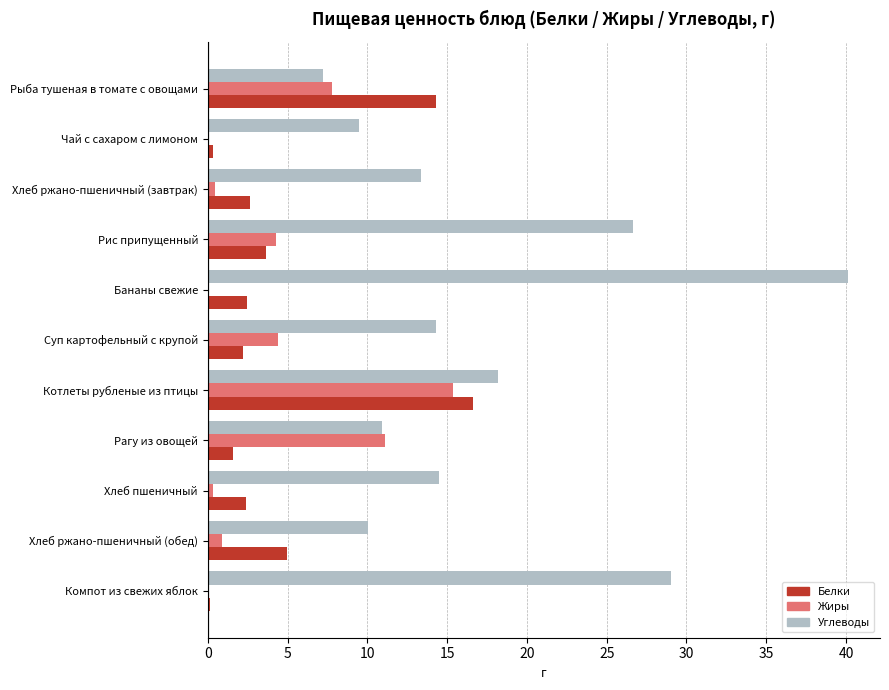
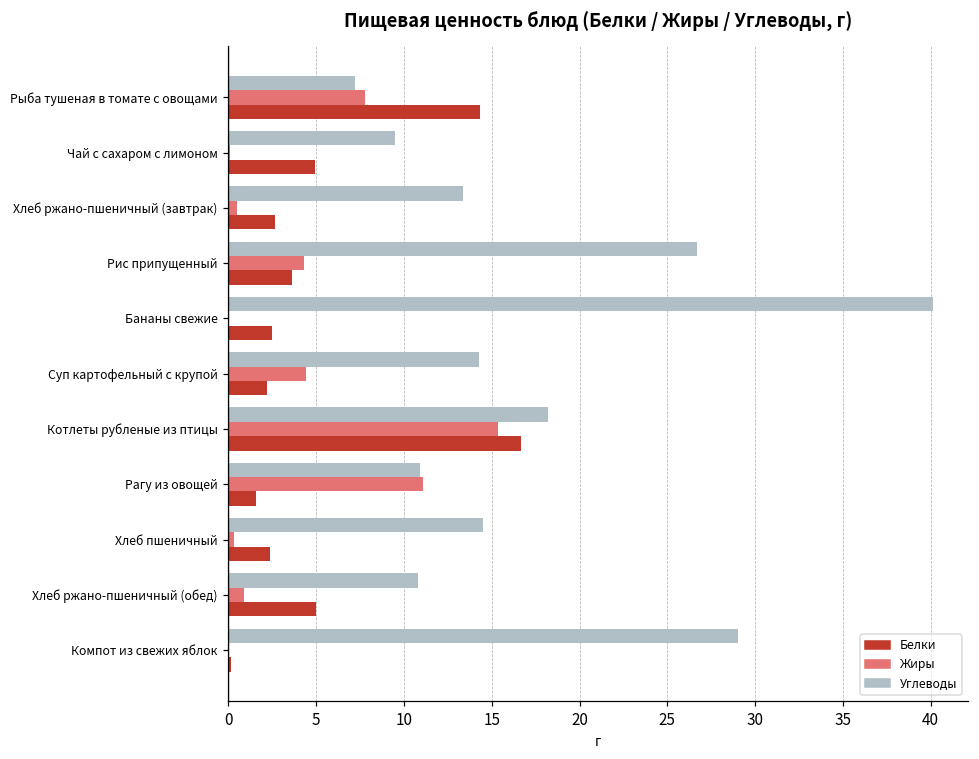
  {
    "Белки": {
      "Рыба тушеная в томате с овощами": 14.3,
-     "Чай с сахаром с лимоном": 0.3,
+     "Чай с сахаром с лимоном": 4.9,
      "Хлеб ржано-пшеничный (завтрак)": 2.6,
      "Рис припущенный": 3.6,
      "Бананы свежие": 2.5,
      "Суп картофельный с крупой": 2.2,
      "Котлеты рубленые из птицы": 16.6,
      "Рагу из овощей": 1.6,
      "Хлеб пшеничный": 2.4,
      "Хлеб ржано-пшеничный (обед)": 5.0,
      "Компот из свежих яблок": 0.2
    },
    "Жиры": {
      "Рыба тушеная в томате с овощами": 7.8,
      "Хлеб ржано-пшеничный (завтрак)": 0.5,
      "Рис припущенный": 4.3,
      "Бананы свежие": 0.0,
      "Суп картофельный с крупой": 4.4,
      "Котлеты рубленые из птицы": 15.3,
      "Рагу из овощей": 11.1,
      "Хлеб пшеничный": 0.3,
      "Хлеб ржано-пшеничный (обед)": 0.9,
      "Компот из свежих яблок": 0.0
    },
    "Углеводы": {
      "Рыба тушеная в томате с овощами": 7.2,
      "Чай с сахаром с лимоном": 9.5,
      "Хлеб ржано-пшеничный (завтрак)": 13.4,
      "Рис припущенный": 26.7,
      "Бананы свежие": 40.1,
      "Суп картофельный с крупой": 14.3,
      "Котлеты рубленые из птицы": 18.2,
      "Рагу из овощей": 10.9,
      "Хлеб пшеничный": 14.5,
-     "Хлеб ржано-пшеничный (обед)": 10.0,
+     "Хлеб ржано-пшеничный (обед)": 10.8,
      "Компот из свежих яблок": 29.0
    }
  }
